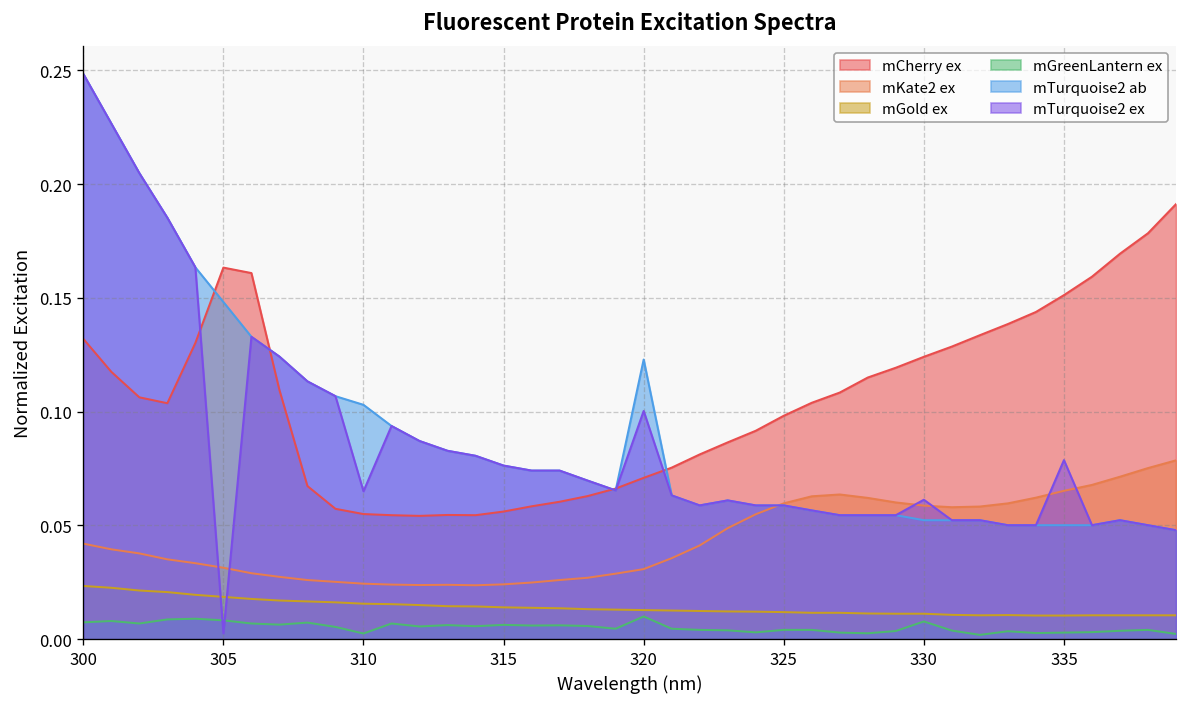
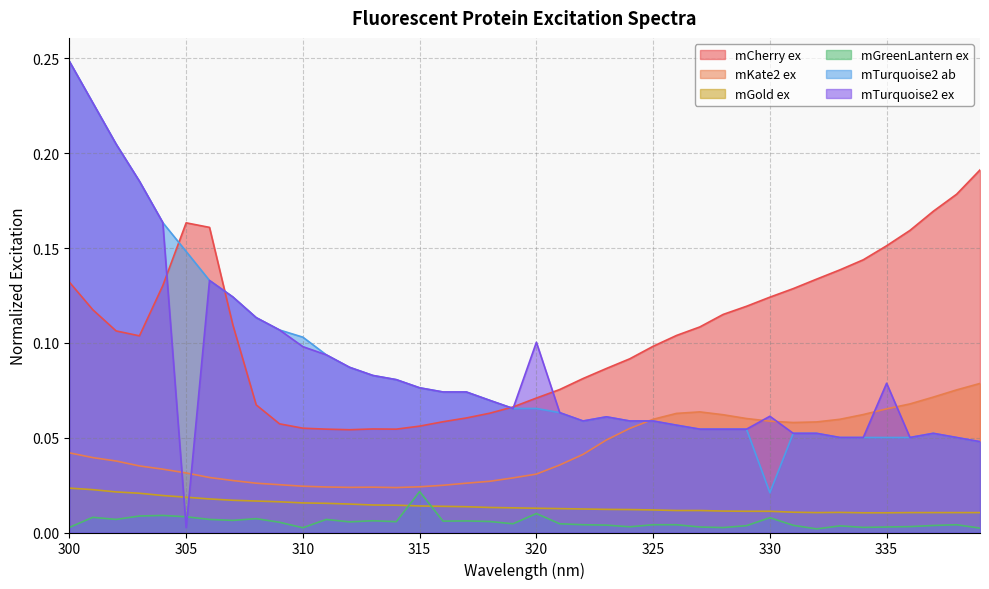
  {
    "mGreenLantern ex": {
-     "300": 0.007,
+     "300": 0.003,
      "305": 0.008,
      "310": 0.003,
-     "315": 0.006,
+     "315": 0.022,
      "320": 0.010,
      "325": 0.004,
      "330": 0.008,
      "335": 0.003
    },
    "mTurquoise2 ab": {
      "305": 0.148,
      "310": 0.103,
-     "320": 0.123,
-     "330": 0.052,
+     "320": 0.065,
+     "330": 0.021,
      "335": 0.050
    },
    "mTurquoise2 ex": {
      "305": 0.003,
-     "310": 0.065,
+     "310": 0.098,
      "320": 0.100,
      "330": 0.061,
      "335": 0.079
    }
  }
